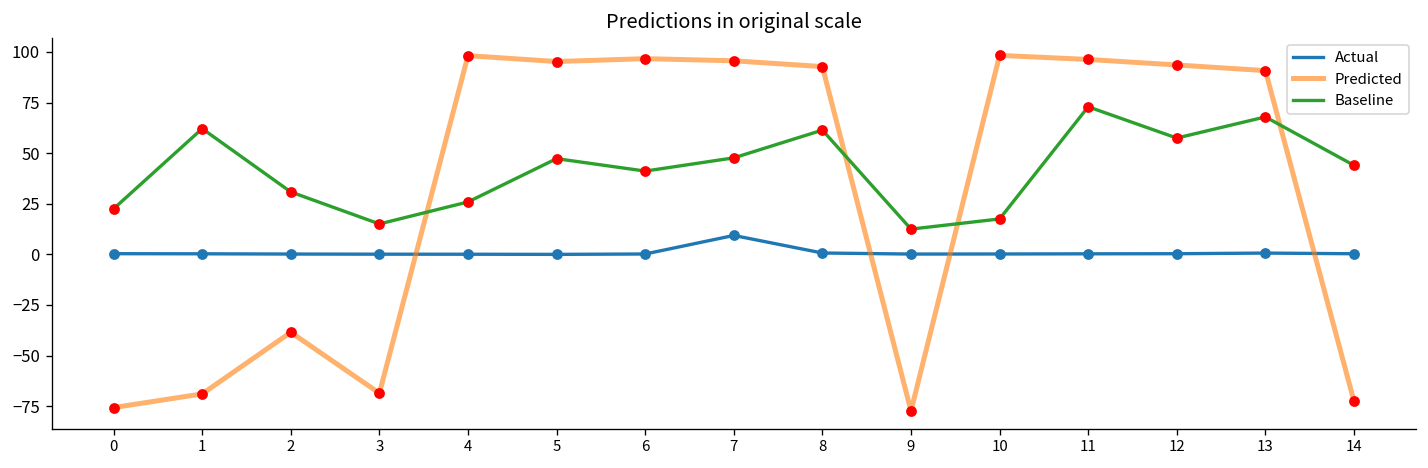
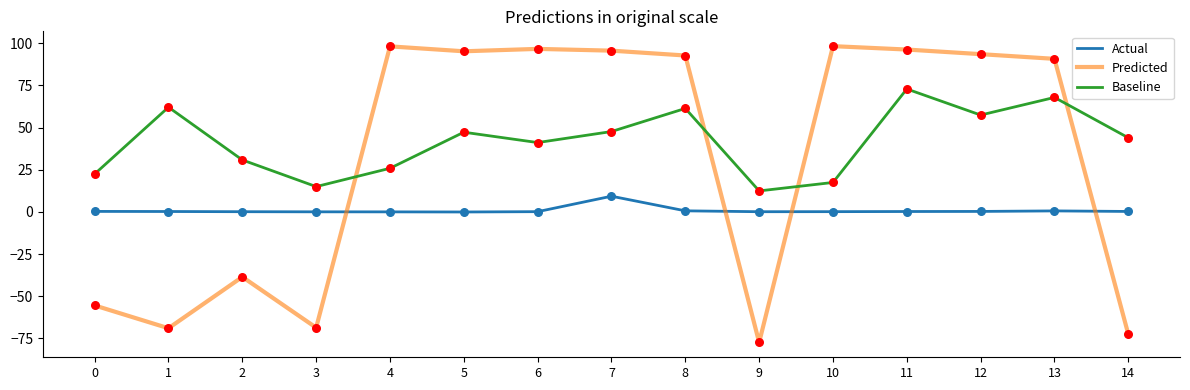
  {
    "Actual": {
      "0": 0,
      "1": 0,
      "2": 0,
      "3": 0,
      "4": 0,
      "5": 0,
      "6": 0,
      "7": 9,
      "8": 1,
      "9": 0,
      "10": 0,
      "11": 0,
      "12": 0,
      "13": 1,
      "14": 0
    },
    "Predicted": {
-     "0": -76,
+     "0": -55,
      "1": -69,
      "2": -38,
      "3": -69,
      "4": 98,
      "5": 95,
      "6": 97,
      "7": 96,
      "8": 93,
      "9": -77,
      "10": 98,
      "11": 96,
      "12": 94,
      "13": 91,
      "14": -73
    },
    "Baseline": {
      "0": 23,
      "1": 62,
      "2": 31,
      "3": 15,
      "4": 26,
      "5": 47,
      "6": 41,
      "7": 48,
      "8": 61,
      "9": 12,
      "10": 18,
      "11": 73,
      "12": 57,
      "13": 68,
      "14": 44
    }
  }
